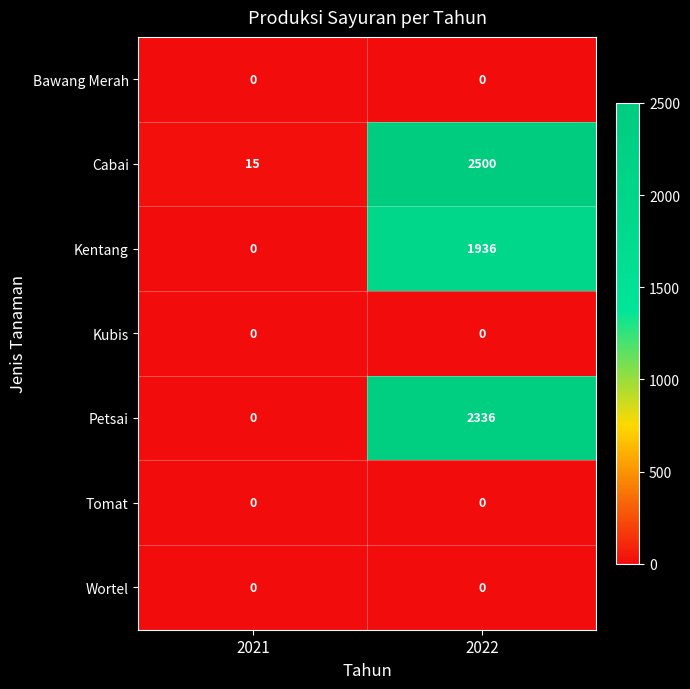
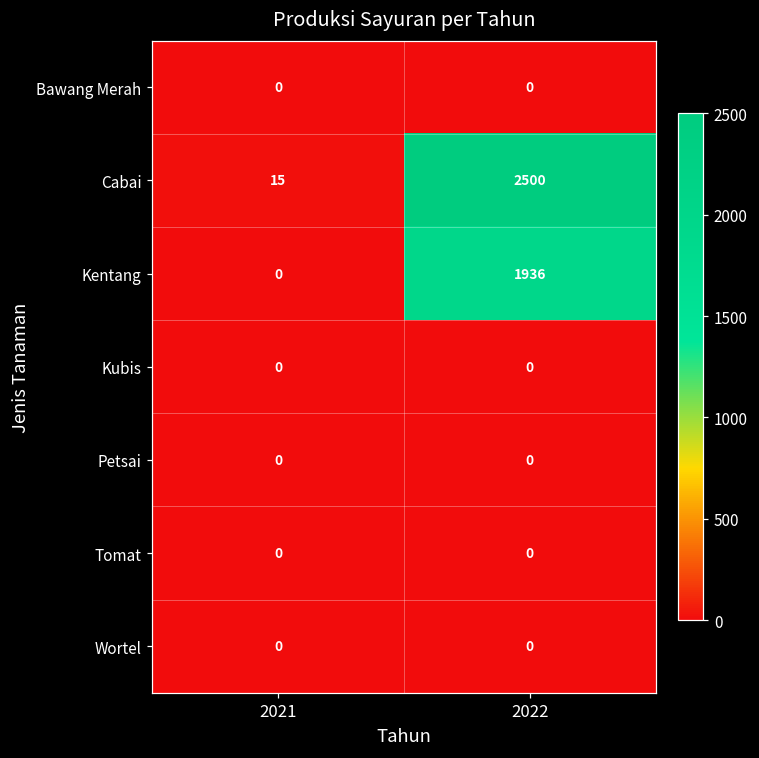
  {
    "Bawang Merah": {
      "2021": 0,
      "2022": 0
    },
    "Cabai": {
      "2021": 15,
      "2022": 2500
    },
    "Kentang": {
      "2021": 0,
      "2022": 1936
    },
    "Kubis": {
      "2021": 0,
      "2022": 0
    },
    "Petsai": {
      "2021": 0,
-     "2022": 2336
+     "2022": 0
    },
    "Tomat": {
      "2021": 0,
      "2022": 0
    },
    "Wortel": {
      "2021": 0,
      "2022": 0
    }
  }
